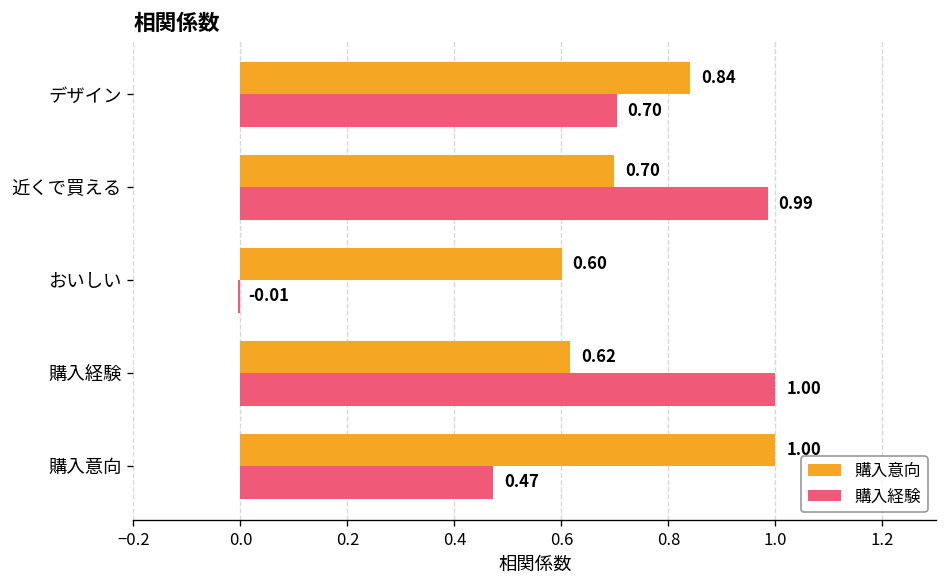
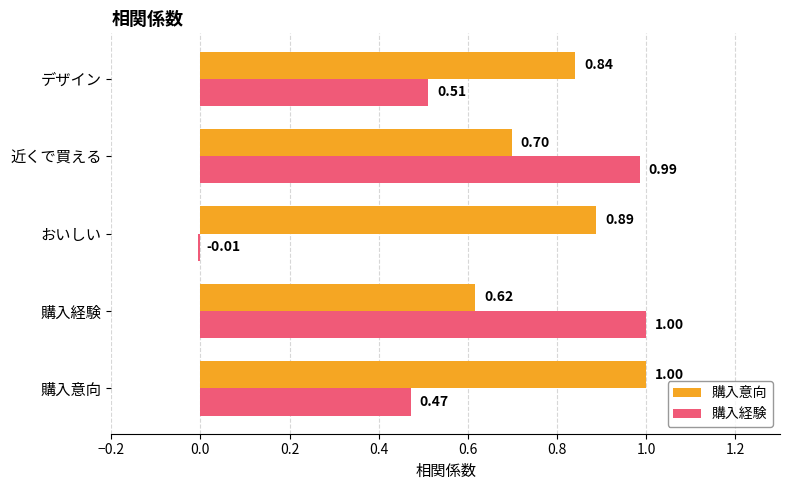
  {
    "購入意向": {
      "デザイン": 0.84,
      "近くで買える": 0.70,
-     "おいしい": 0.60,
+     "おいしい": 0.89,
      "購入経験": 0.62
    },
    "購入経験": {
-     "デザイン": 0.70,
+     "デザイン": 0.51,
      "近くで買える": 0.99,
      "おいしい": -0.01,
      "購入経験": 1.00,
      "購入意向": 0.47
    }
  }
